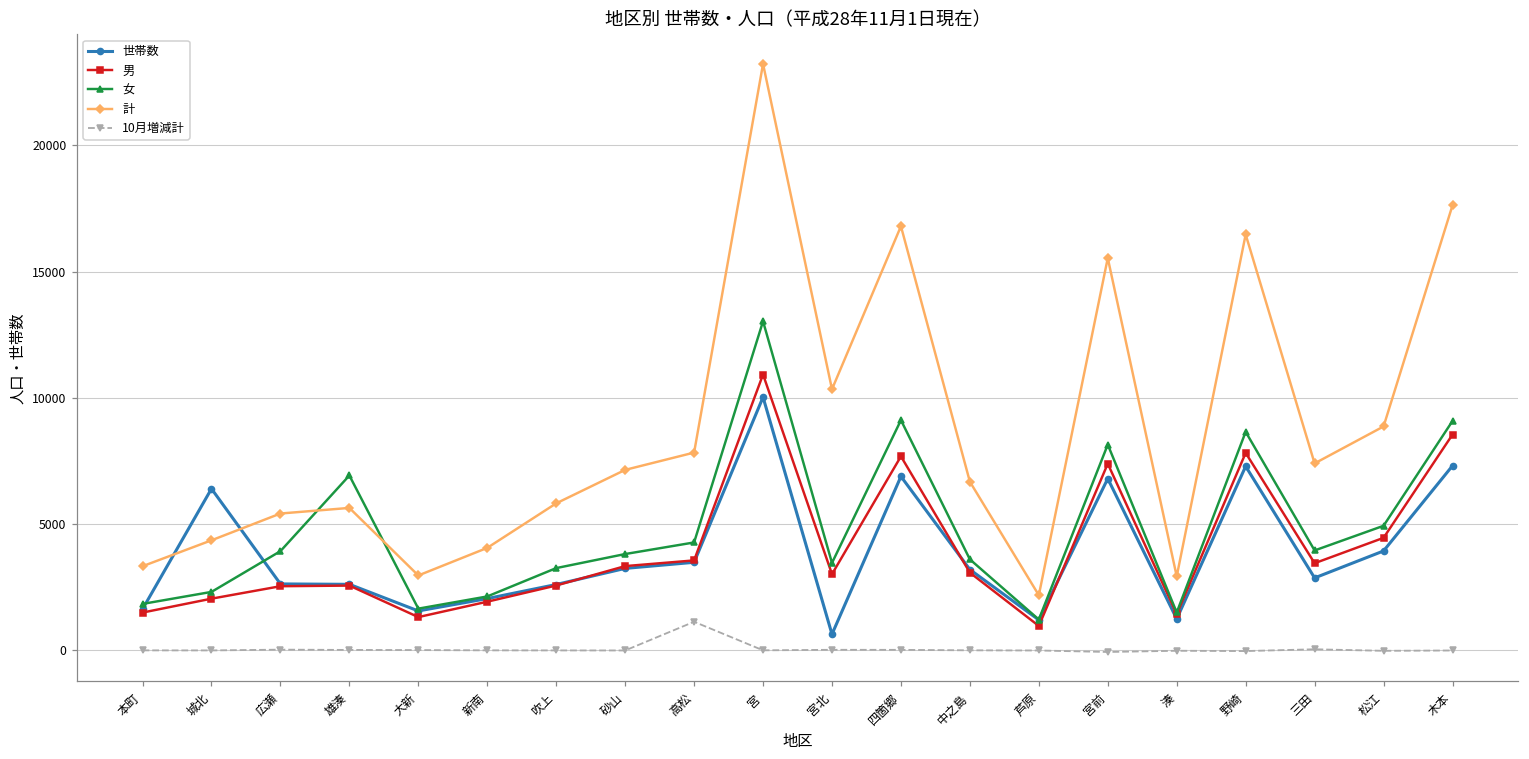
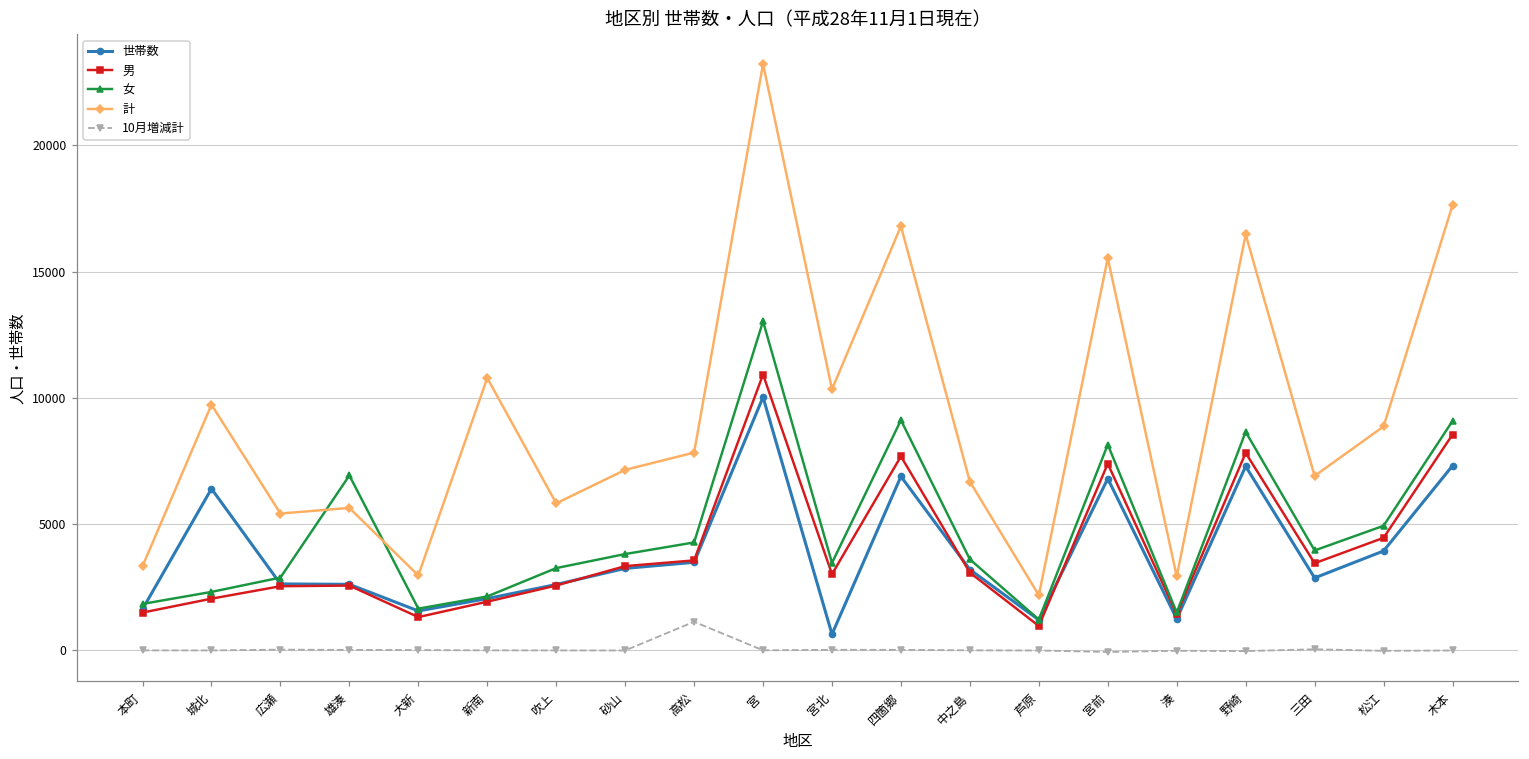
  {
    "世帯数": {
      "本町": 1600,
      "城北": 6400,
      "宮": 10000,
      "宮北": 600,
      "四箇郷": 6900,
      "中之島": 3200,
      "宮前": 6800,
      "湊": 1200,
      "野崎": 7300,
      "三田": 2900,
      "松江": 3900,
      "木本": 7300
    },
    "男": {
      "本町": 1500,
      "城北": 2000,
      "大新": 1300,
      "新南": 1900,
      "宮": 10900,
      "宮北": 3000,
      "四箇郷": 7700,
      "中之島": 3100,
      "芦原": 1000,
      "宮前": 7400,
      "野崎": 7800,
      "三田": 3400,
      "松江": 4500,
      "木本": 8500
    },
    "女": {
      "本町": 1800,
      "城北": 2300,
-     "広瀬": 3900,
+     "広瀬": 2900,
      "雄湊": 6900,
      "吹上": 3300,
      "砂山": 3800,
      "高松": 4300,
      "宮": 13000,
      "宮北": 3500,
      "四箇郷": 9100,
      "中之島": 3600,
      "宮前": 8100,
      "野崎": 8700,
      "三田": 4000,
      "松江": 4900,
      "木本": 9100
    },
    "計": {
      "本町": 3300,
-     "城北": 4400,
+     "城北": 9700,
      "広瀬": 5400,
      "雄湊": 5600,
      "大新": 3000,
-     "新南": 4100,
+     "新南": 10800,
      "吹上": 5800,
      "砂山": 7100,
      "高松": 7800,
      "宮": 23200,
      "宮北": 10300,
      "四箇郷": 16800,
      "中之島": 6700,
      "芦原": 2200,
      "宮前": 15500,
      "湊": 2900,
      "野崎": 16500,
-     "三田": 7400,
+     "三田": 6900,
      "松江": 8900,
      "木本": 17600
    },
    "10月増減計": {
      "本町": 0,
      "城北": 0,
      "広瀬": 0,
      "雄湊": 0,
      "大新": 0,
      "新南": 0,
      "吹上": 0,
      "砂山": 0,
      "高松": 1100,
      "宮": 0,
      "宮北": 0,
      "四箇郷": 0,
      "中之島": 0,
      "芦原": 0,
      "宮前": -100,
      "湊": 0,
      "野崎": 0,
      "三田": 0,
      "松江": 0,
      "木本": 0
    }
  }
